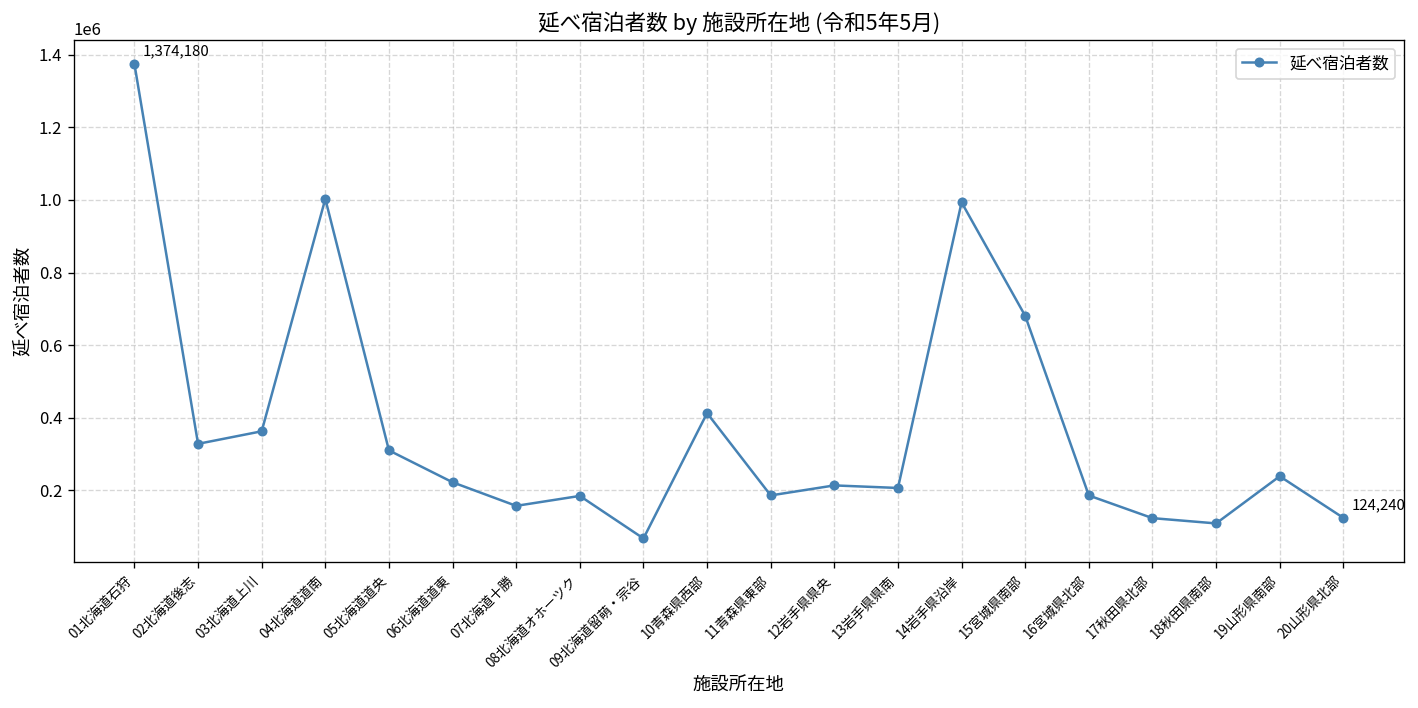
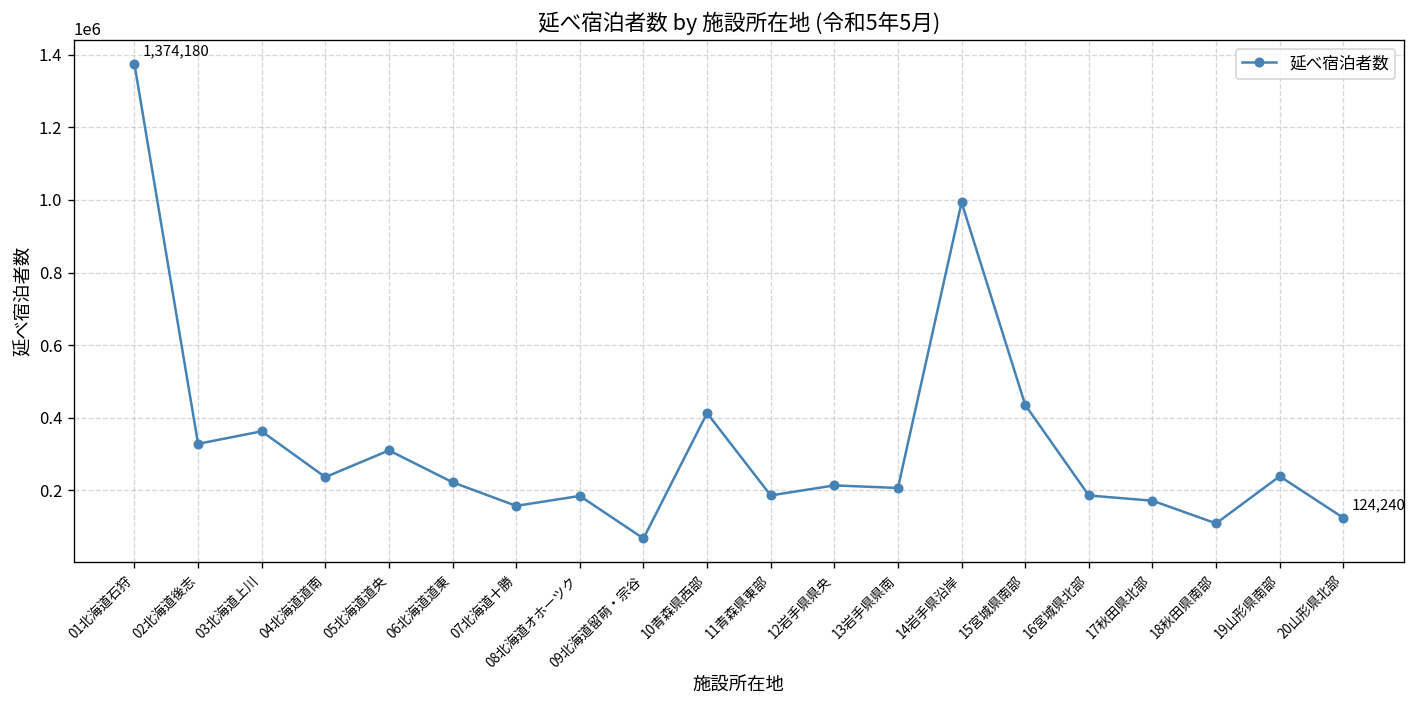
  {
    "02北海道後志": 330000,
    "03北海道上川": 360000,
-   "04北海道道南": 1000000,
+   "04北海道道南": 240000,
    "05北海道道央": 310000,
    "06北海道道東": 220000,
    "07北海道十勝": 160000,
    "08北海道オホーツク": 180000,
    "09北海道留萌・宗谷": 70000,
    "10青森県西部": 410000,
    "11青森県東部": 190000,
    "12岩手県県央": 210000,
    "13岩手県県南": 210000,
    "14岩手県沿岸": 990000,
-   "15宮城県南部": 680000,
+   "15宮城県南部": 440000,
    "16宮城県北部": 190000,
-   "17秋田県北部": 120000,
+   "17秋田県北部": 170000,
    "18秋田県南部": 110000,
    "19山形県南部": 240000
  }
